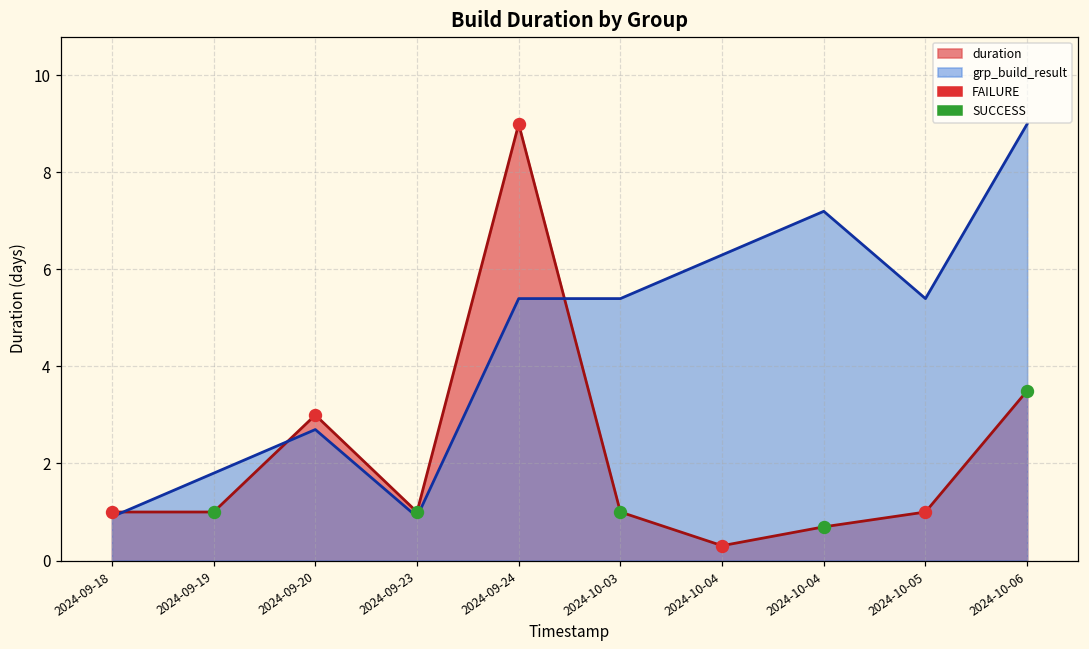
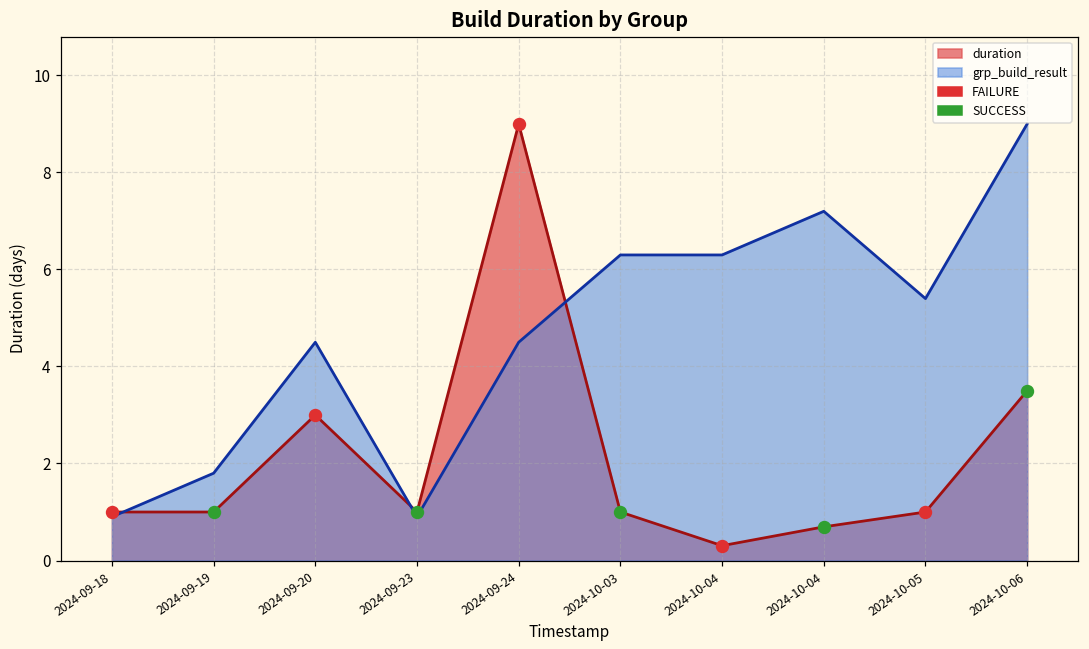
  {
    "grp_build_result": {
      "2024-09-18": 0.9,
      "2024-09-19": 1.8,
-     "2024-09-20": 2.7,
+     "2024-09-20": 4.5,
      "2024-09-23": 0.9,
-     "2024-09-24": 5.4,
-     "2024-10-03": 5.4,
+     "2024-09-24": 4.5,
+     "2024-10-03": 6.3,
      "2024-10-05": 5.4,
      "2024-10-06": 9.0
    }
  }
